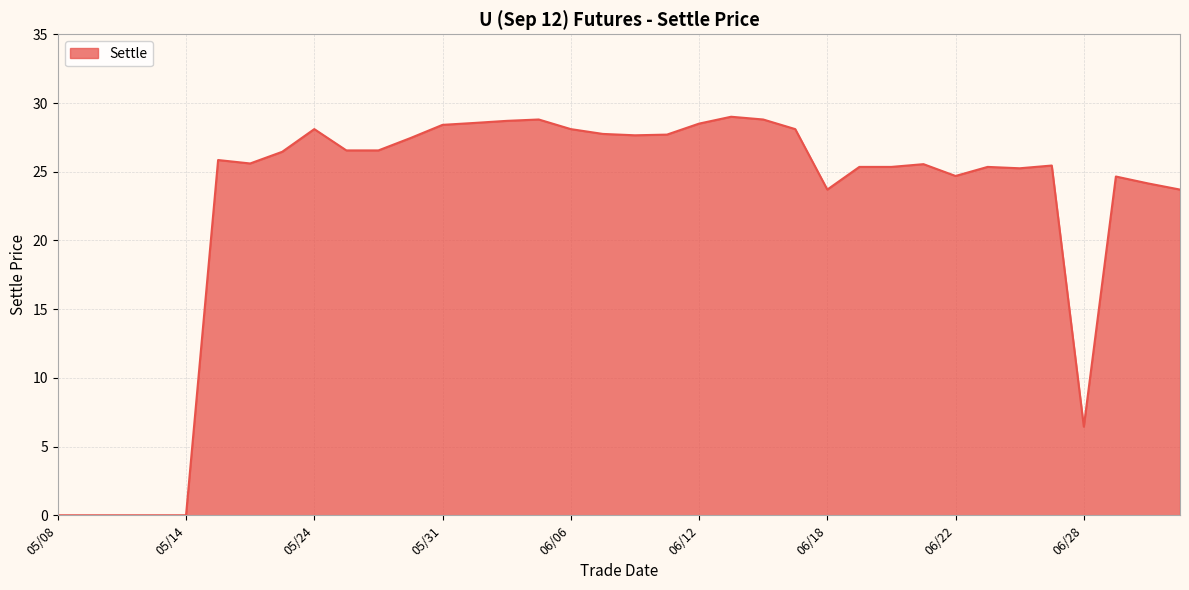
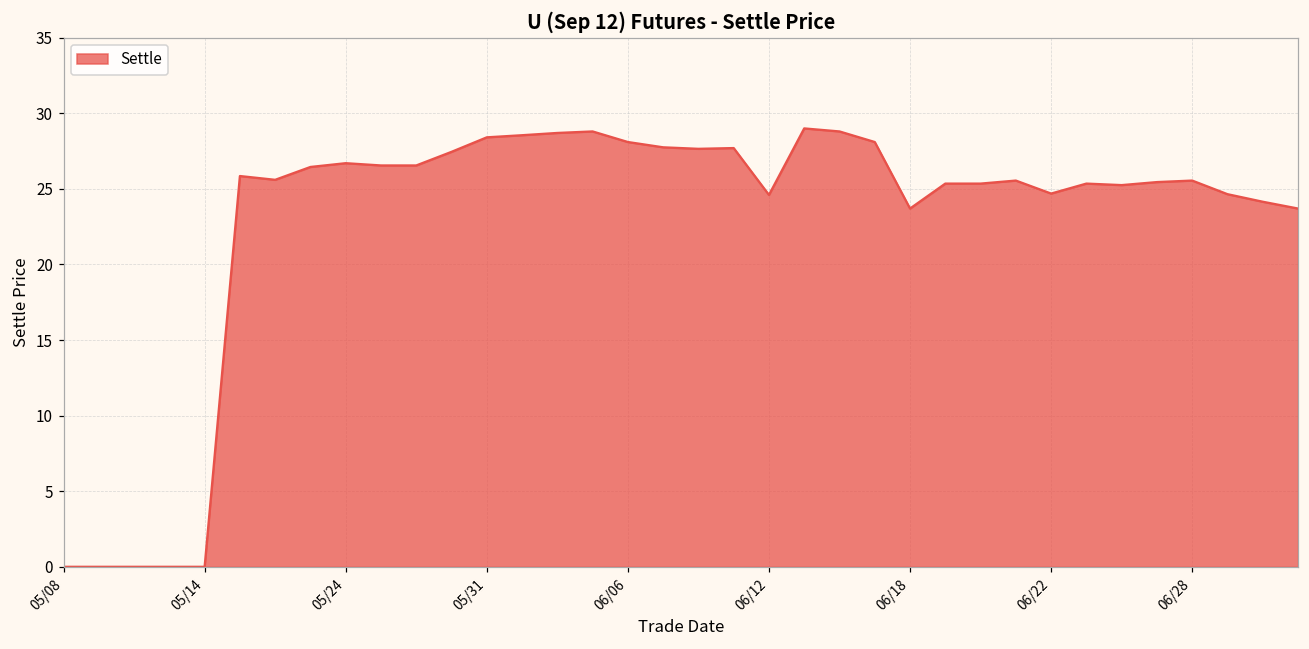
  {
    "05/08": 0.0,
    "05/14": 0.0,
-   "05/24": 28.1,
+   "05/24": 26.7,
    "05/31": 28.4,
    "06/06": 28.1,
-   "06/12": 28.5,
+   "06/12": 24.6,
    "06/18": 23.7,
    "06/22": 24.7,
-   "06/28": 6.5
+   "06/28": 25.6
  }
